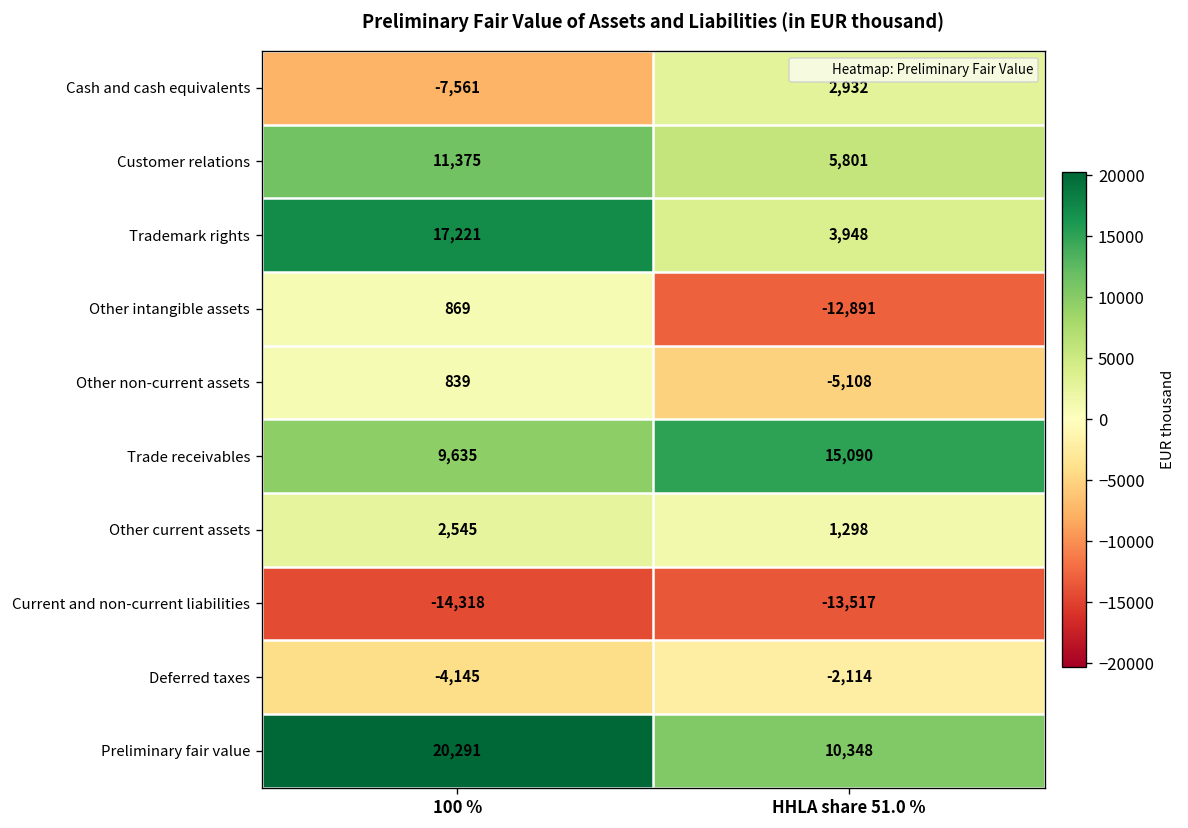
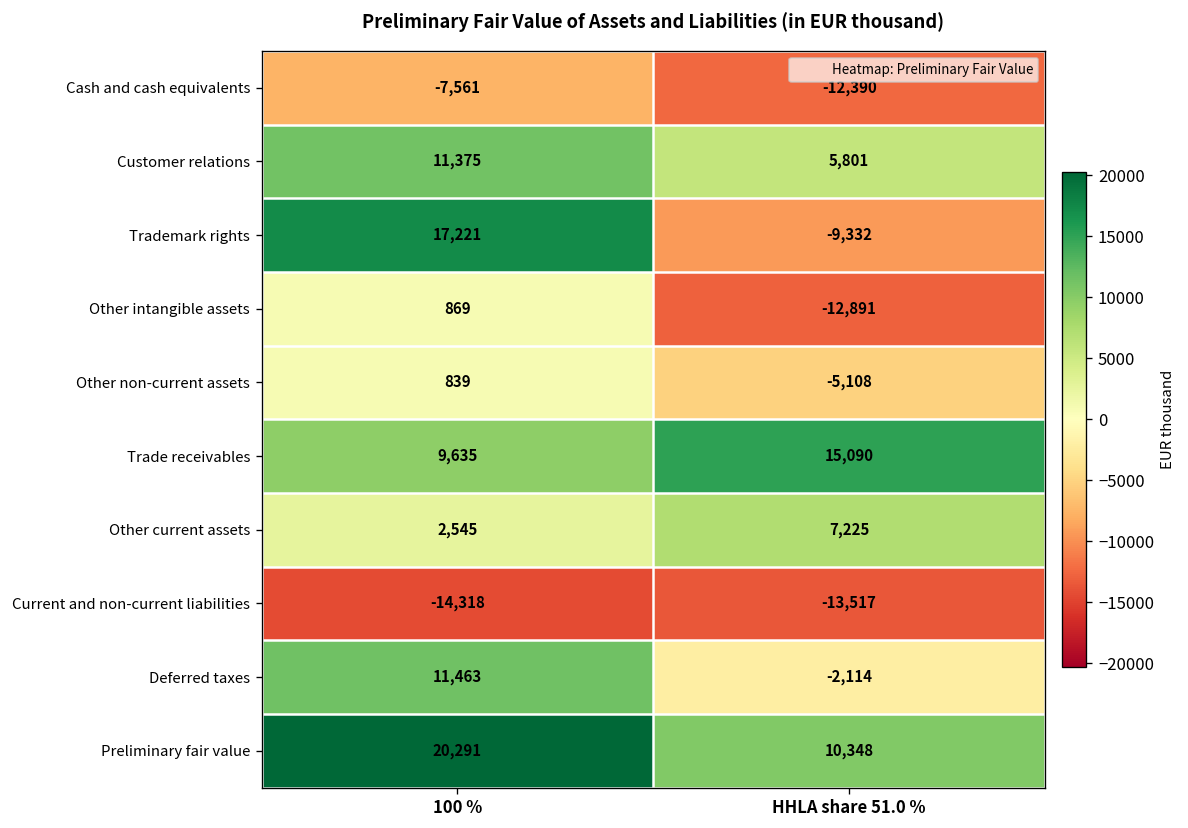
  {
    "Cash and cash equivalents": {
      "100 %": "-7,561",
-     "HHLA share 51.0 %": "2,932"
+     "HHLA share 51.0 %": "-12,390"
    },
    "Customer relations": {
      "100 %": "11,375",
      "HHLA share 51.0 %": "5,801"
    },
    "Trademark rights": {
      "100 %": "17,221",
-     "HHLA share 51.0 %": "3,948"
+     "HHLA share 51.0 %": "-9,332"
    },
    "Other intangible assets": {
      "100 %": "869",
      "HHLA share 51.0 %": "-12,891"
    },
    "Other non-current assets": {
      "100 %": "839",
      "HHLA share 51.0 %": "-5,108"
    },
    "Trade receivables": {
      "100 %": "9,635",
      "HHLA share 51.0 %": "15,090"
    },
    "Other current assets": {
      "100 %": "2,545",
-     "HHLA share 51.0 %": "1,298"
+     "HHLA share 51.0 %": "7,225"
    },
    "Current and non-current liabilities": {
      "100 %": "-14,318",
      "HHLA share 51.0 %": "-13,517"
    },
    "Deferred taxes": {
-     "100 %": "-4,145",
+     "100 %": "11,463",
      "HHLA share 51.0 %": "-2,114"
    },
    "Preliminary fair value": {
      "100 %": "20,291",
      "HHLA share 51.0 %": "10,348"
    }
  }
